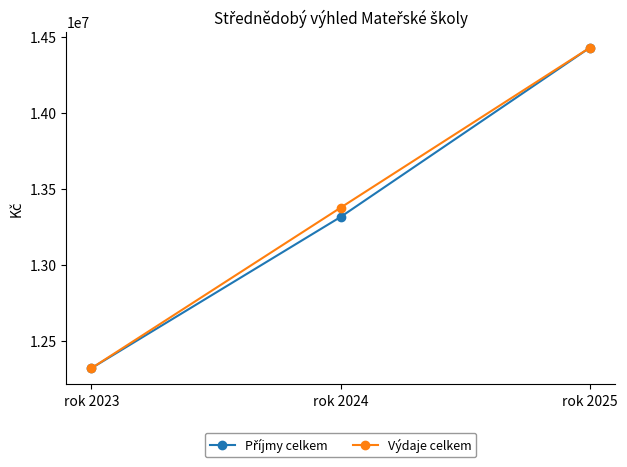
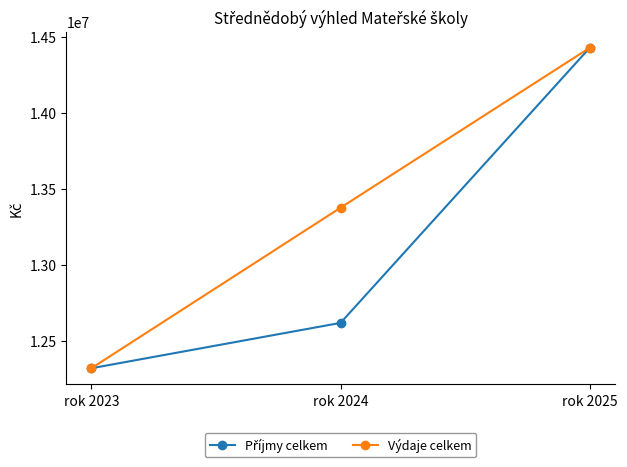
  {
    "Příjmy celkem": {
-     "rok 2024": 13310000
+     "rok 2024": 12620000
    },
    "Výdaje celkem": {
      "rok 2024": 13380000
    }
  }
